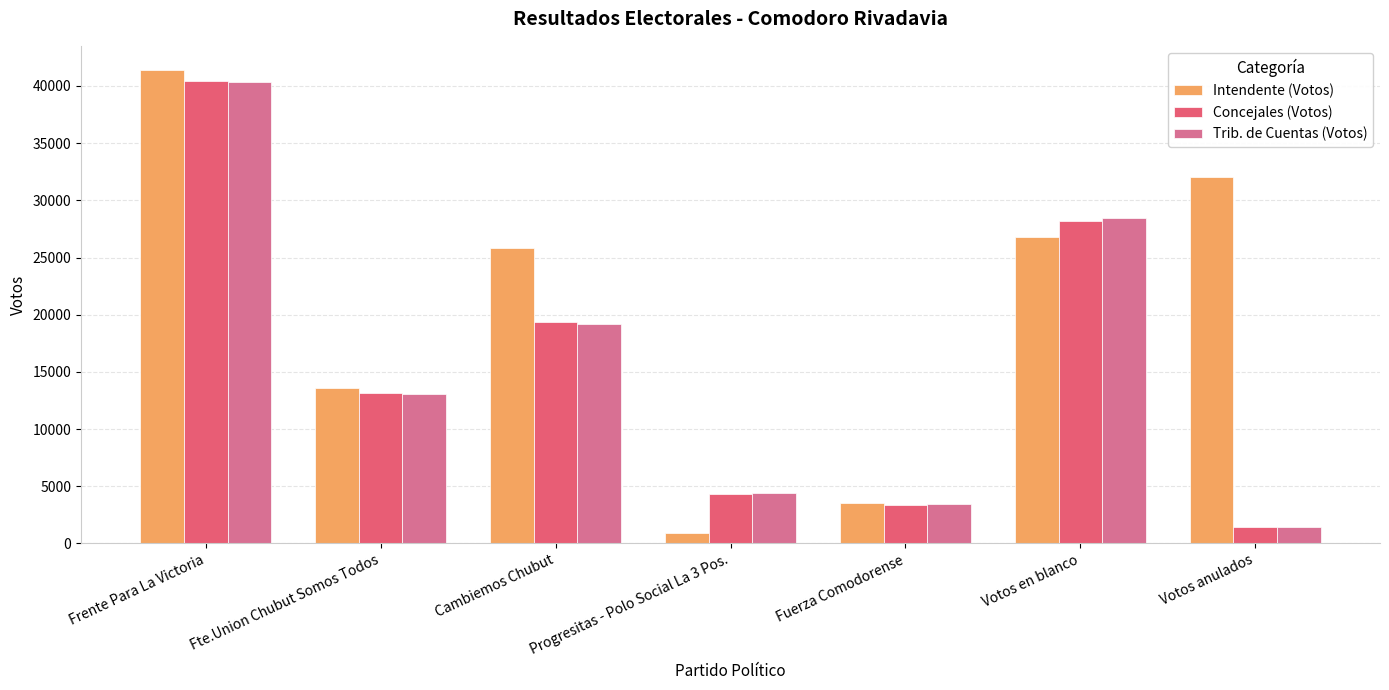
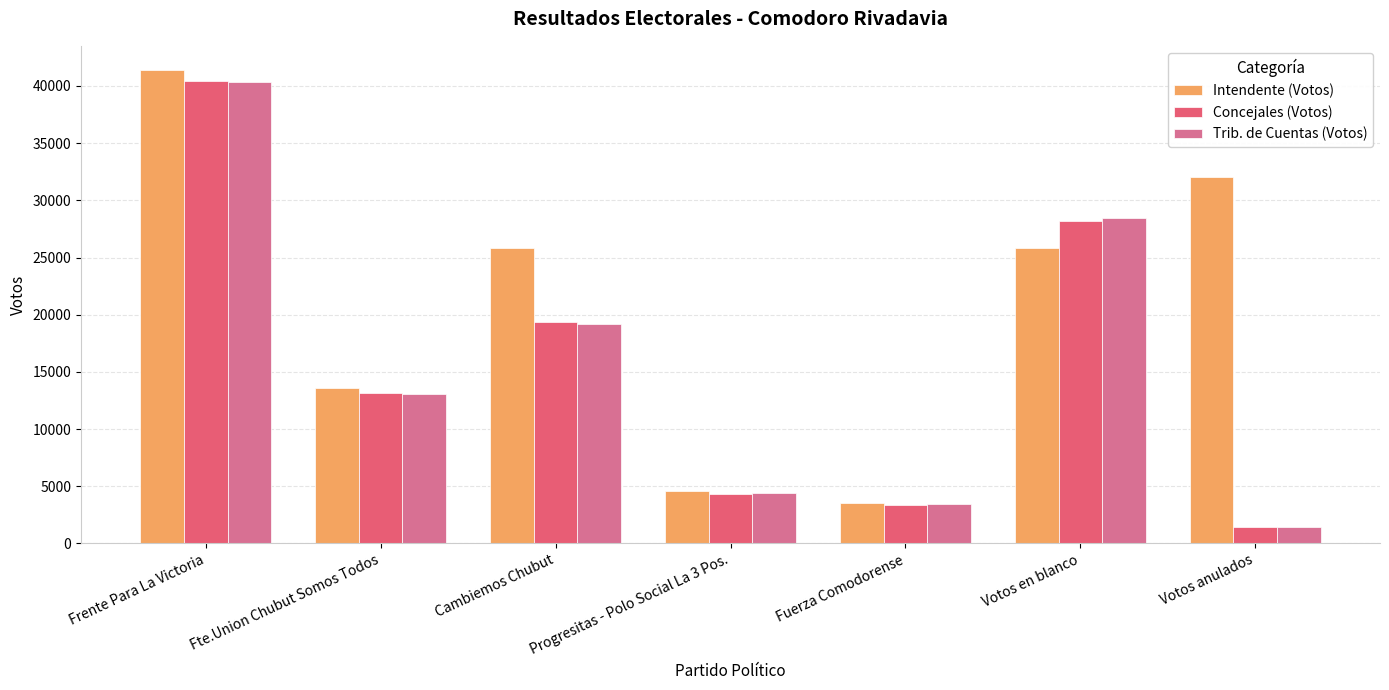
  {
    "Intendente (Votos)": {
      "Frente Para La Victoria": 41400,
      "Fte.Union Chubut Somos Todos": 13600,
      "Cambiemos Chubut": 25900,
-     "Progresitas - Polo Social La 3 Pos.": 900,
+     "Progresitas - Polo Social La 3 Pos.": 4600,
      "Fuerza Comodorense": 3500,
-     "Votos en blanco": 26800,
+     "Votos en blanco": 25800,
      "Votos anulados": 32100
    }
  }
